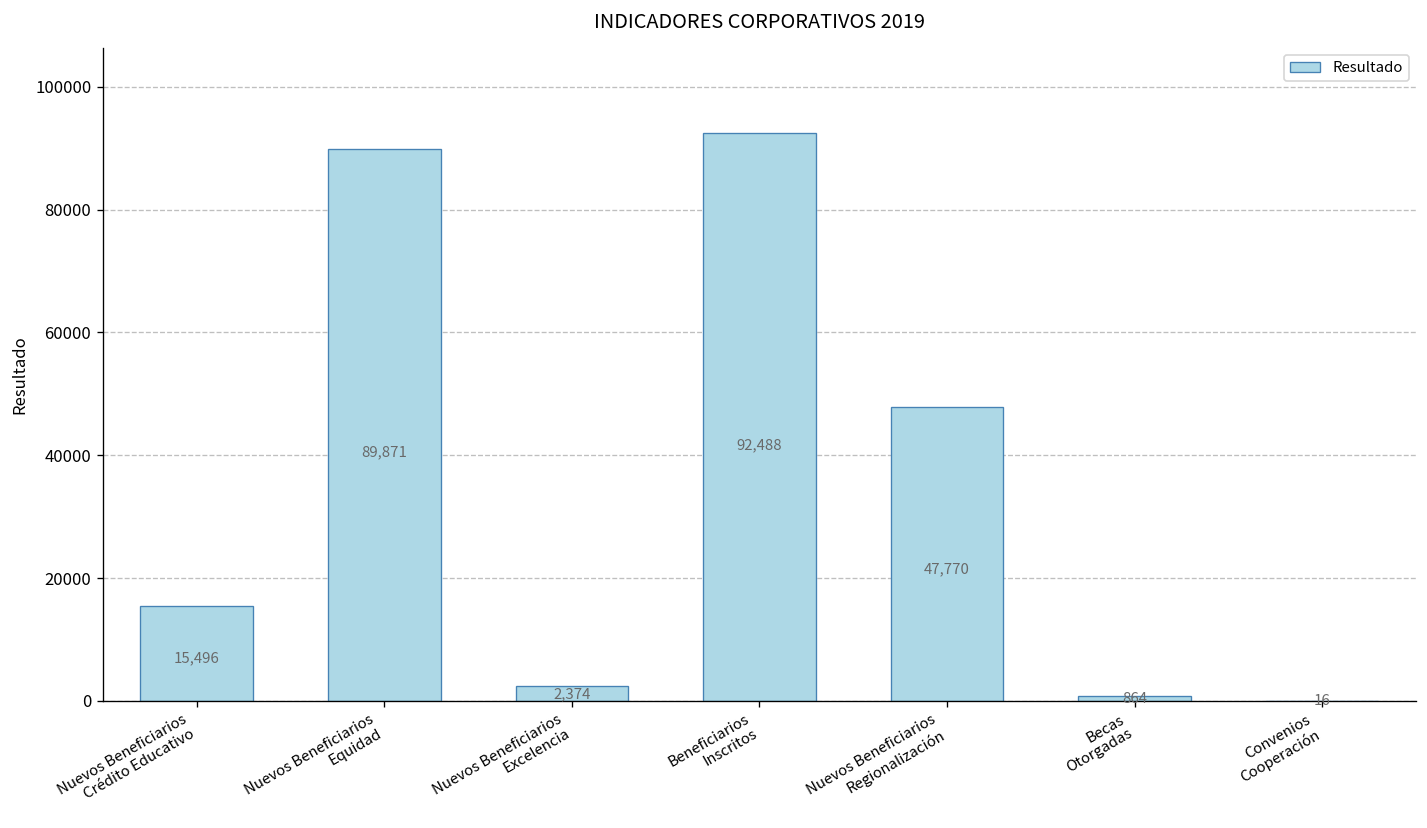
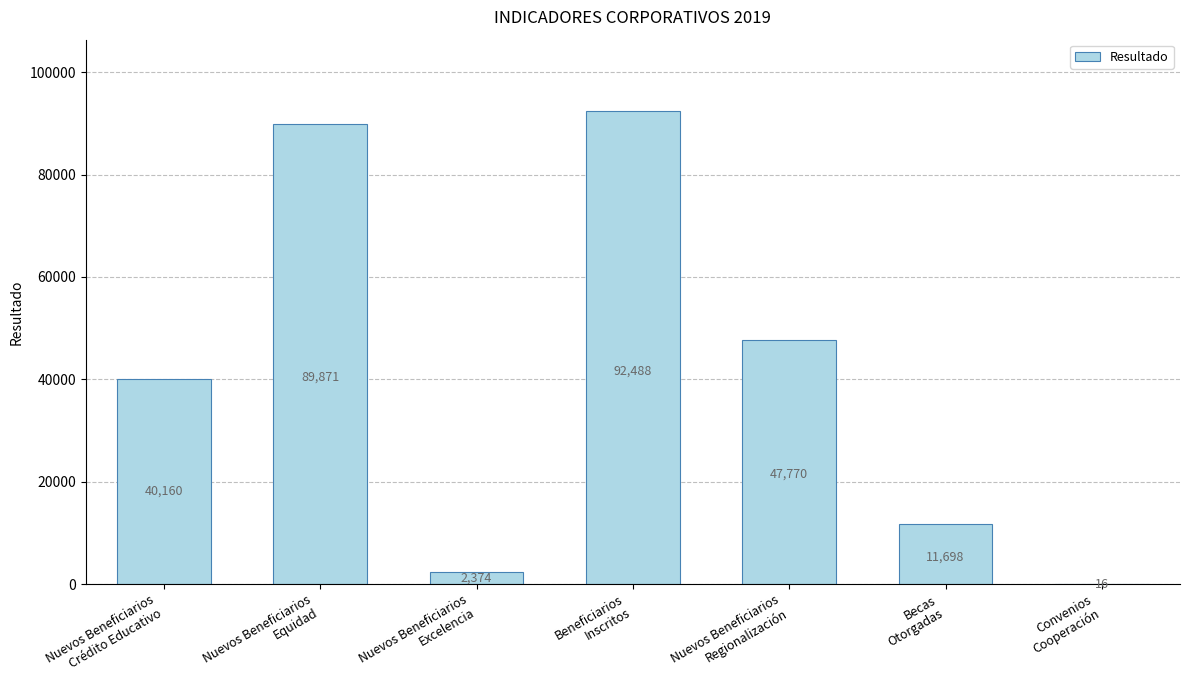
  {
-   "Nuevos Beneficiarios Crédito Educativo": "15,496",
+   "Nuevos Beneficiarios Crédito Educativo": "40,160",
    "Nuevos Beneficiarios Equidad": "89,871",
    "Nuevos Beneficiarios Excelencia": "2,374",
    "Beneficiarios Inscritos": "92,488",
    "Nuevos Beneficiarios Regionalización": "47,770",
-   "Becas Otorgadas": "864",
+   "Becas Otorgadas": "11,698",
    "Convenios Cooperación": "16"
  }
